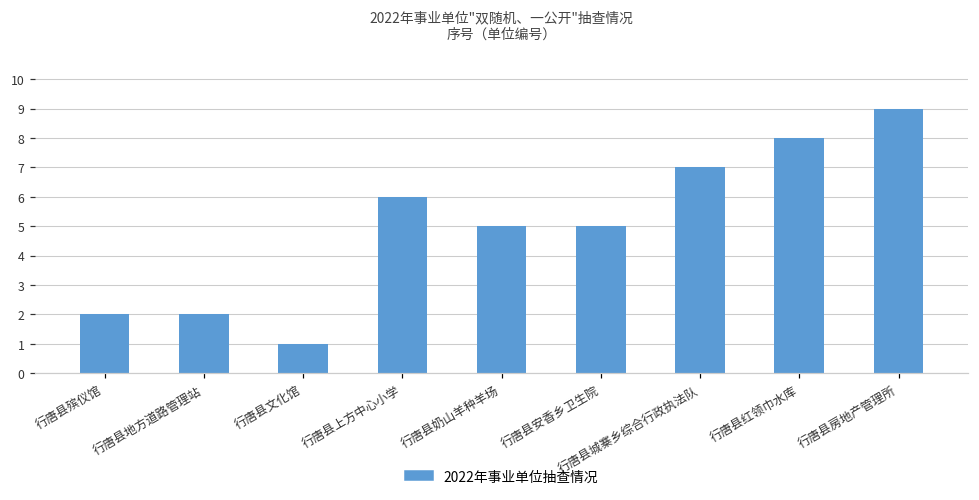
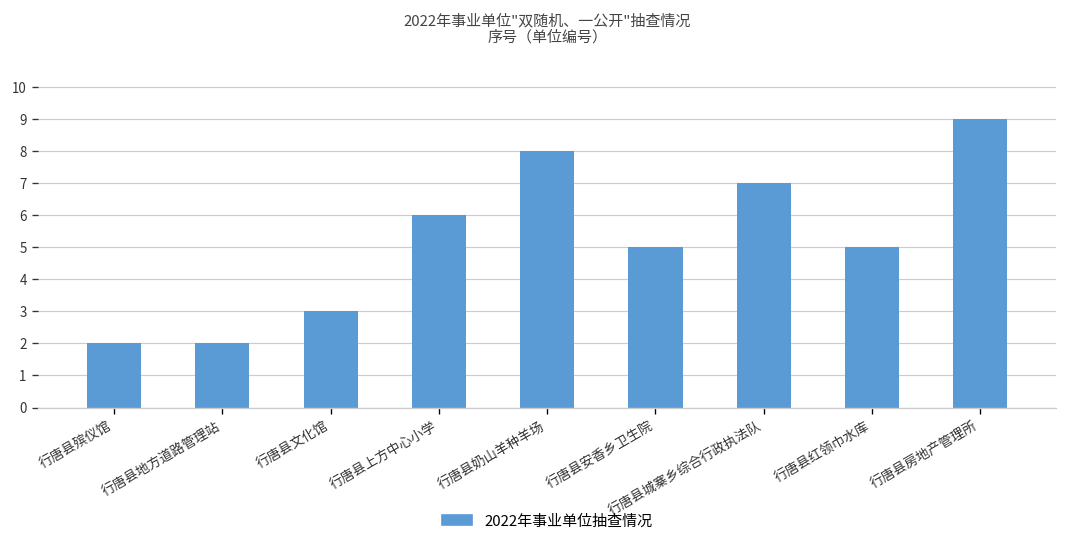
  {
    "行唐县殡仪馆": 2,
    "行唐县地方道路管理站": 2,
-   "行唐县文化馆": 1,
+   "行唐县文化馆": 3,
    "行唐县上方中心小学": 6,
-   "行唐县奶山羊种羊场": 5,
+   "行唐县奶山羊种羊场": 8,
    "行唐县安香乡卫生院": 5,
    "行唐县城寨乡综合行政执法队": 7,
-   "行唐县红领巾水库": 8,
+   "行唐县红领巾水库": 5,
    "行唐县房地产管理所": 9
  }
